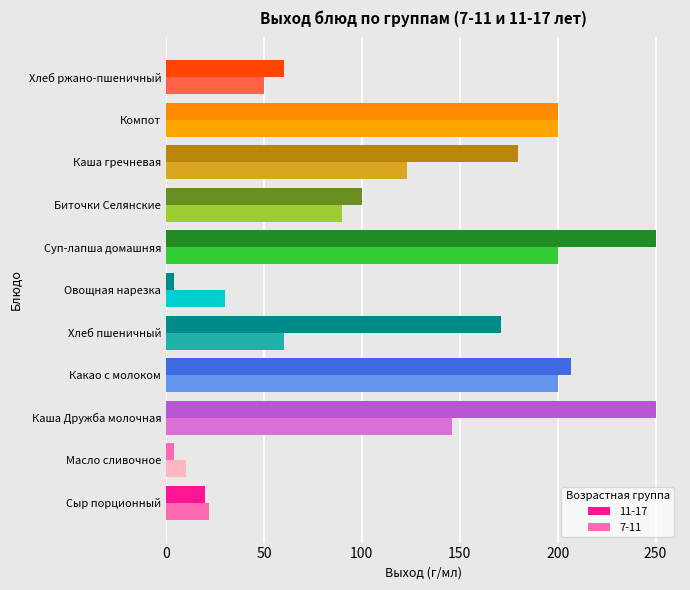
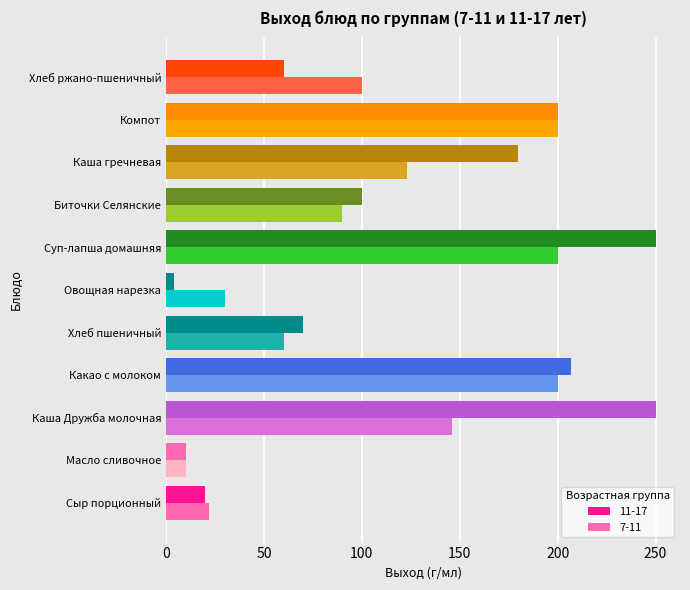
  {
    "11-17": {
      "Хлеб ржано-пшеничный": 60,
      "Компот": 200,
      "Каша гречневая": 180,
      "Биточки Селянские": 100,
      "Суп-лапша домашняя": 250,
      "Овощная нарезка": 4,
-     "Хлеб пшеничный": 171,
+     "Хлеб пшеничный": 70,
      "Какао с молоком": 207,
      "Каша Дружба молочная": 250,
-     "Масло сливочное": 4,
+     "Масло сливочное": 10,
      "Сыр порционный": 20
    },
    "7-11": {
-     "Хлеб ржано-пшеничный": 50,
+     "Хлеб ржано-пшеничный": 100,
      "Компот": 200,
      "Каша гречневая": 123,
      "Биточки Селянские": 90,
      "Суп-лапша домашняя": 200,
      "Овощная нарезка": 30,
      "Хлеб пшеничный": 60,
      "Какао с молоком": 200,
      "Каша Дружба молочная": 146,
      "Масло сливочное": 10,
      "Сыр порционный": 22
    }
  }
